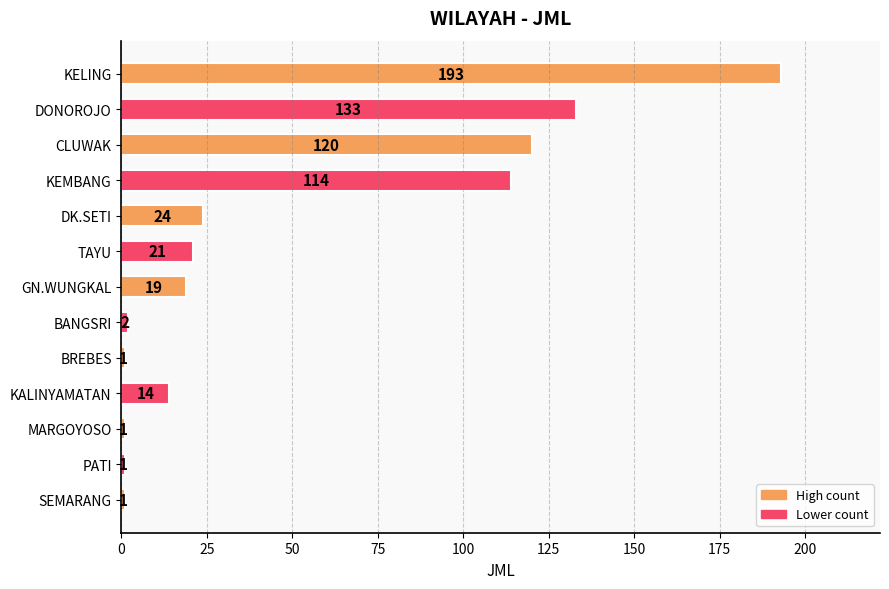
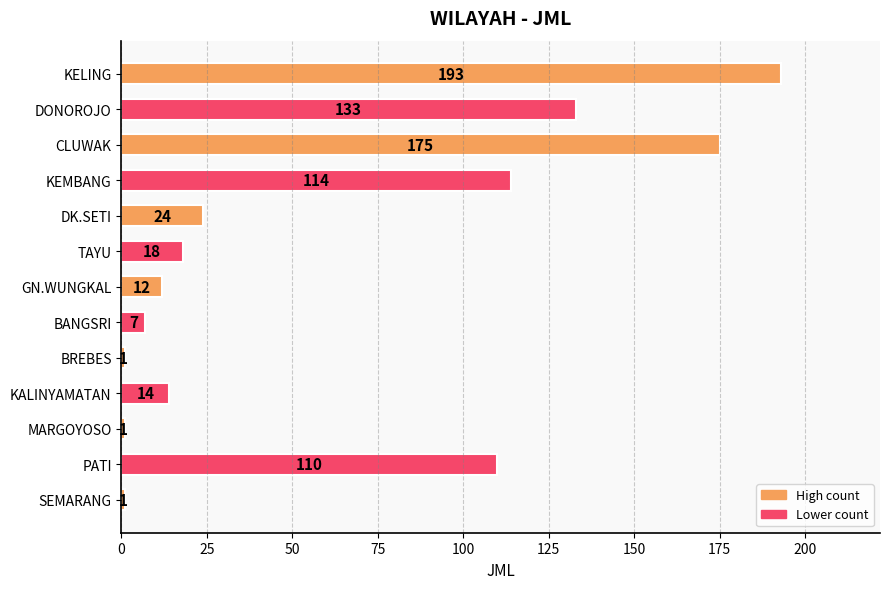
  {
    "KELING": 193,
    "DONOROJO": 133,
-   "CLUWAK": 120,
+   "CLUWAK": 175,
    "KEMBANG": 114,
    "DK.SETI": 24,
-   "TAYU": 21,
-   "GN.WUNGKAL": 19,
-   "BANGSRI": 2,
+   "TAYU": 18,
+   "GN.WUNGKAL": 12,
+   "BANGSRI": 7,
    "BREBES": 1,
    "KALINYAMATAN": 14,
    "MARGOYOSO": 1,
-   "PATI": 1,
+   "PATI": 110,
    "SEMARANG": 1
  }
